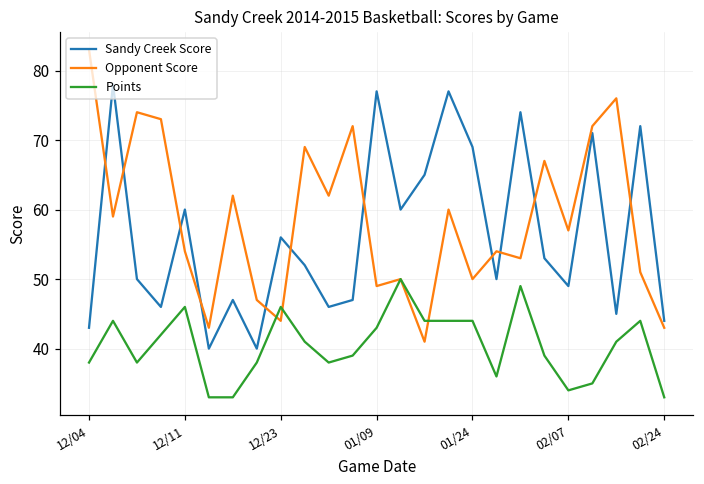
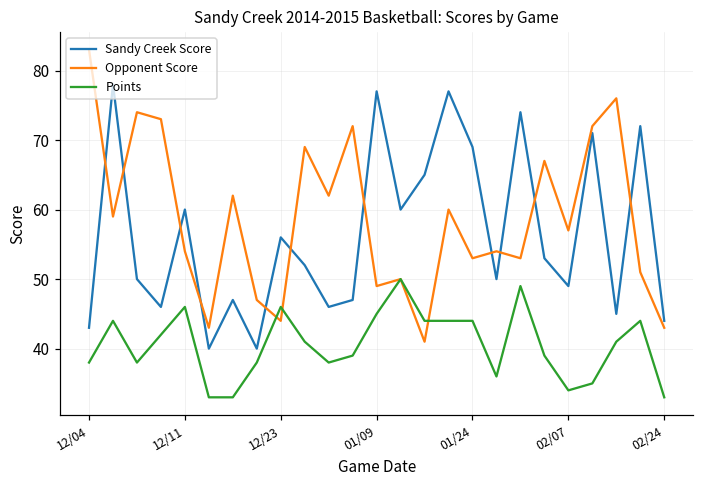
  {
    "Sandy Creek Score": {
      "12/04": 43,
      "12/11": 60,
      "12/23": 56,
      "01/09": 77,
      "01/24": 69,
      "02/07": 49,
      "02/24": 44
    },
    "Opponent Score": {
      "12/11": 54,
      "12/23": 44,
      "01/09": 49,
-     "01/24": 50,
+     "01/24": 53,
      "02/07": 57,
      "02/24": 43
    },
    "Points": {
      "12/04": 38,
      "12/11": 46,
      "12/23": 46,
-     "01/09": 43,
+     "01/09": 45,
      "01/24": 44,
      "02/07": 34,
      "02/24": 33
    }
  }
